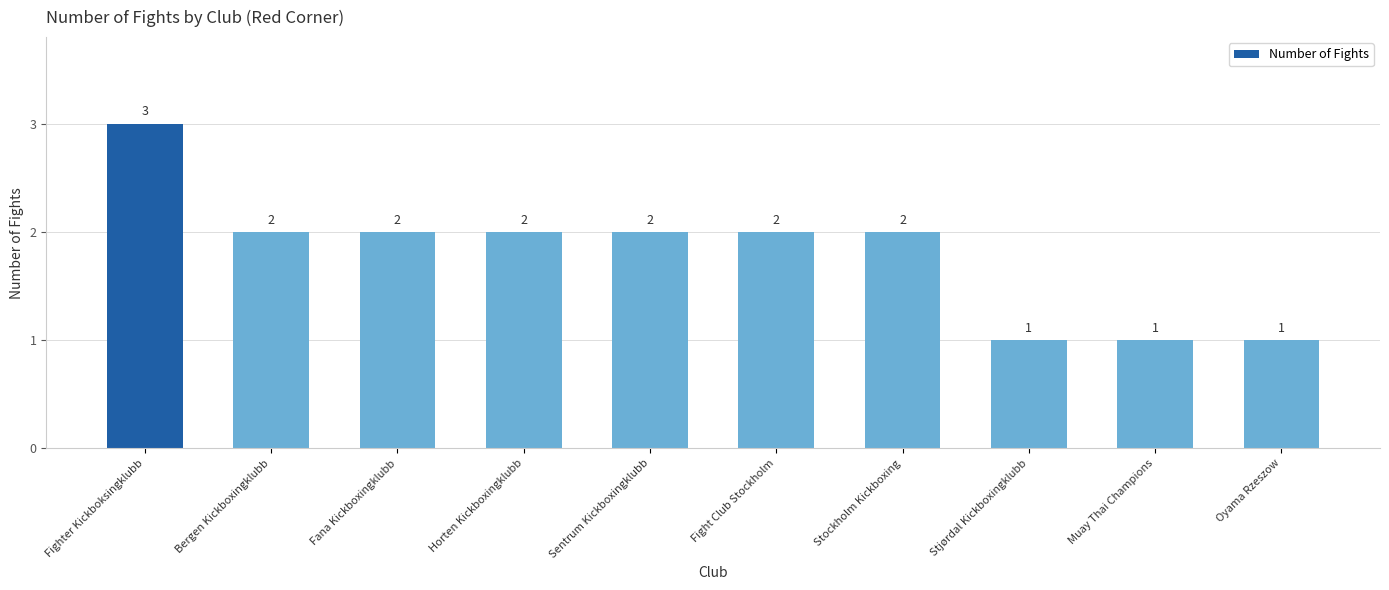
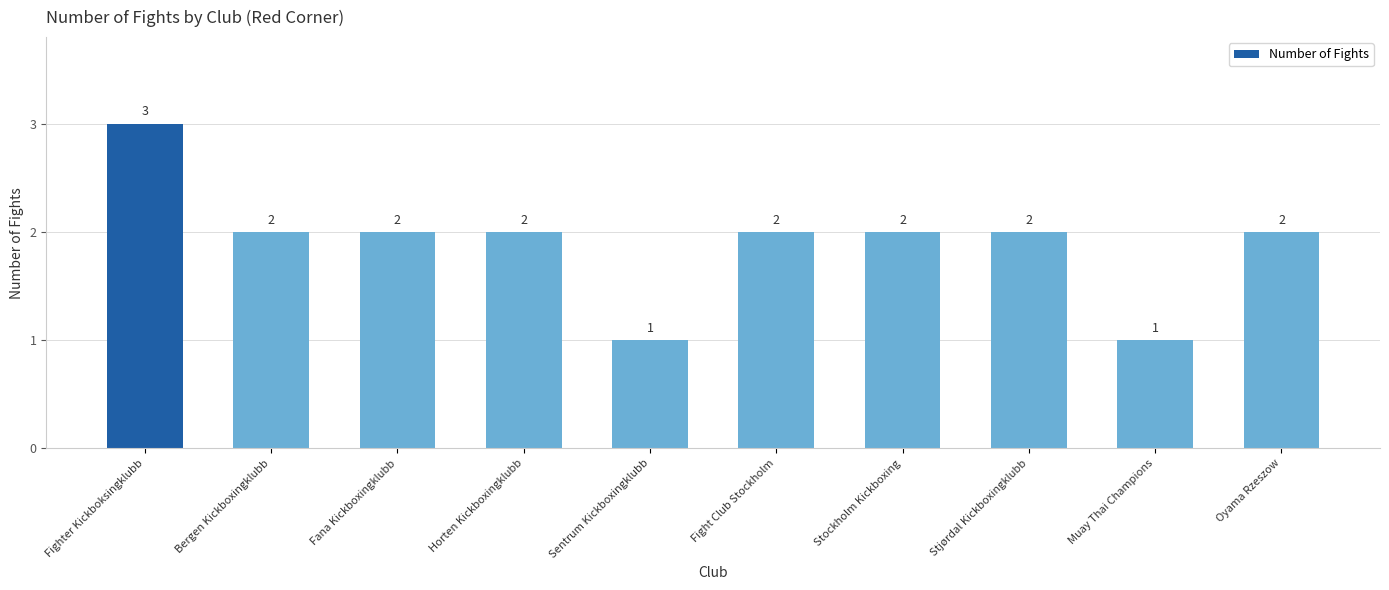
  {
    "Fighter Kickboksingklubb": 3,
    "Bergen Kickboxingklubb": 2,
    "Fana Kickboxingklubb": 2,
    "Horten Kickboxingklubb": 2,
-   "Sentrum Kickboxingklubb": 2,
+   "Sentrum Kickboxingklubb": 1,
    "Fight Club Stockholm": 2,
    "Stockholm Kickboxing": 2,
-   "Stjørdal Kickboxingklubb": 1,
+   "Stjørdal Kickboxingklubb": 2,
    "Muay Thai Champions": 1,
-   "Oyama Rzeszow": 1
+   "Oyama Rzeszow": 2
  }
